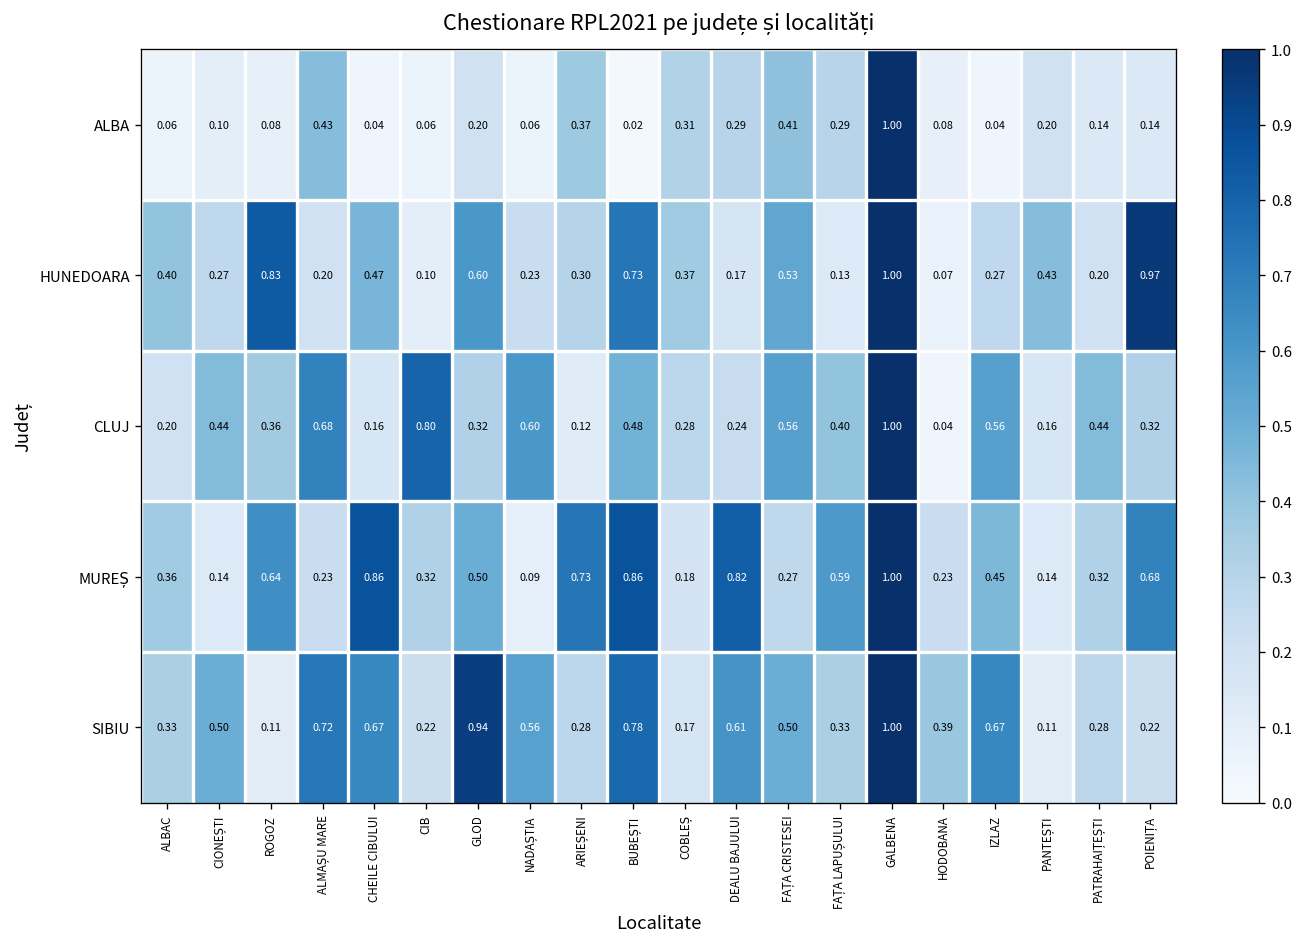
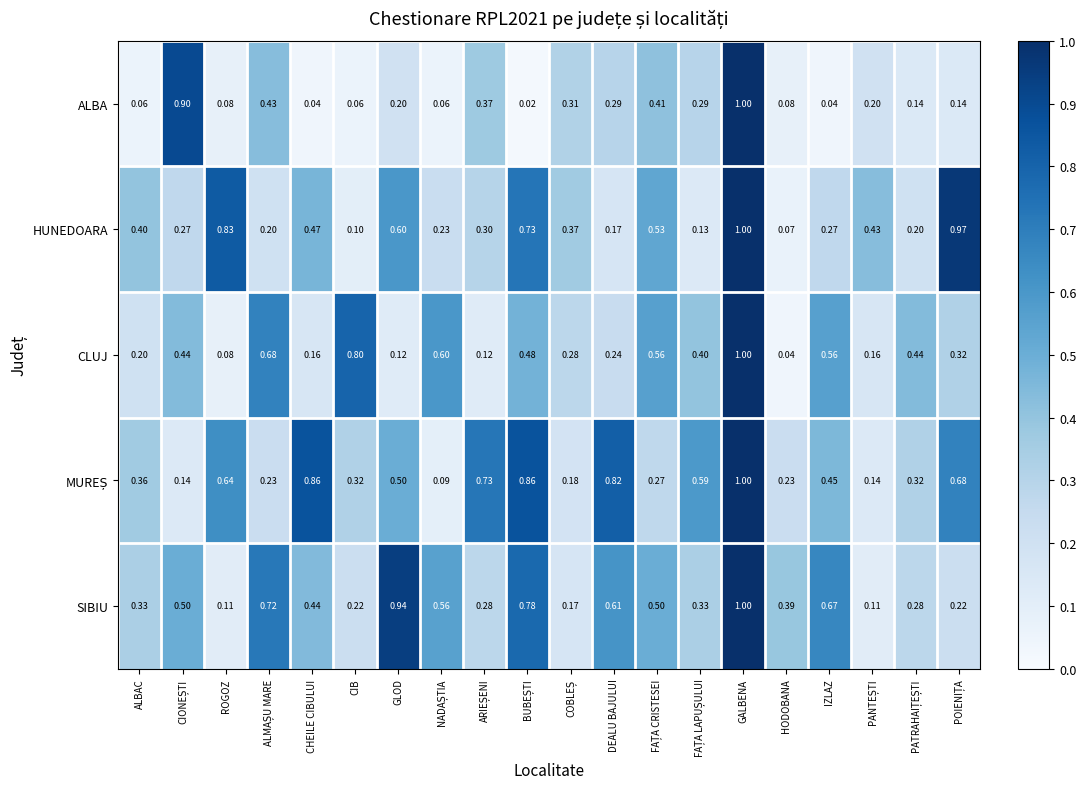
  {
    "ALBA": {
      "ALBAC": 0.06,
-     "CIONEȘTI": 0.10,
+     "CIONEȘTI": 0.90,
      "ROGOZ": 0.08,
      "ALMAȘU MARE": 0.43,
      "CHEILE CIBULUI": 0.04,
      "CIB": 0.06,
      "GLOD": 0.20,
      "NADAȘTIA": 0.06,
      "ARIEȘENI": 0.37,
      "BUBEȘTI": 0.02,
      "COBLEȘ": 0.31,
      "DEALU BAJULUI": 0.29,
      "FAȚA CRISTESEI": 0.41,
      "FAȚA LAPUȘULUI": 0.29,
      "GALBENA": 1.00,
      "HODOBANA": 0.08,
      "IZLAZ": 0.04,
      "PANTEȘTI": 0.20,
      "PATRAHAIȚEȘTI": 0.14,
      "POIENIȚA": 0.14
    },
    "HUNEDOARA": {
      "ALBAC": 0.40,
      "CIONEȘTI": 0.27,
      "ROGOZ": 0.83,
      "ALMAȘU MARE": 0.20,
      "CHEILE CIBULUI": 0.47,
      "CIB": 0.10,
      "GLOD": 0.60,
      "NADAȘTIA": 0.23,
      "ARIEȘENI": 0.30,
      "BUBEȘTI": 0.73,
      "COBLEȘ": 0.37,
      "DEALU BAJULUI": 0.17,
      "FAȚA CRISTESEI": 0.53,
      "FAȚA LAPUȘULUI": 0.13,
      "GALBENA": 1.00,
      "HODOBANA": 0.07,
      "IZLAZ": 0.27,
      "PANTEȘTI": 0.43,
      "PATRAHAIȚEȘTI": 0.20,
      "POIENIȚA": 0.97
    },
    "CLUJ": {
      "ALBAC": 0.20,
      "CIONEȘTI": 0.44,
-     "ROGOZ": 0.36,
+     "ROGOZ": 0.08,
      "ALMAȘU MARE": 0.68,
      "CHEILE CIBULUI": 0.16,
      "CIB": 0.80,
-     "GLOD": 0.32,
+     "GLOD": 0.12,
      "NADAȘTIA": 0.60,
      "ARIEȘENI": 0.12,
      "BUBEȘTI": 0.48,
      "COBLEȘ": 0.28,
      "DEALU BAJULUI": 0.24,
      "FAȚA CRISTESEI": 0.56,
      "FAȚA LAPUȘULUI": 0.40,
      "GALBENA": 1.00,
      "HODOBANA": 0.04,
      "IZLAZ": 0.56,
      "PANTEȘTI": 0.16,
      "PATRAHAIȚEȘTI": 0.44,
      "POIENIȚA": 0.32
    },
    "MUREȘ": {
      "ALBAC": 0.36,
      "CIONEȘTI": 0.14,
      "ROGOZ": 0.64,
      "ALMAȘU MARE": 0.23,
      "CHEILE CIBULUI": 0.86,
      "CIB": 0.32,
      "GLOD": 0.50,
      "NADAȘTIA": 0.09,
      "ARIEȘENI": 0.73,
      "BUBEȘTI": 0.86,
      "COBLEȘ": 0.18,
      "DEALU BAJULUI": 0.82,
      "FAȚA CRISTESEI": 0.27,
      "FAȚA LAPUȘULUI": 0.59,
      "GALBENA": 1.00,
      "HODOBANA": 0.23,
      "IZLAZ": 0.45,
      "PANTEȘTI": 0.14,
      "PATRAHAIȚEȘTI": 0.32,
      "POIENIȚA": 0.68
    },
    "SIBIU": {
      "ALBAC": 0.33,
      "CIONEȘTI": 0.50,
      "ROGOZ": 0.11,
      "ALMAȘU MARE": 0.72,
-     "CHEILE CIBULUI": 0.67,
+     "CHEILE CIBULUI": 0.44,
      "CIB": 0.22,
      "GLOD": 0.94,
      "NADAȘTIA": 0.56,
      "ARIEȘENI": 0.28,
      "BUBEȘTI": 0.78,
      "COBLEȘ": 0.17,
      "DEALU BAJULUI": 0.61,
      "FAȚA CRISTESEI": 0.50,
      "FAȚA LAPUȘULUI": 0.33,
      "GALBENA": 1.00,
      "HODOBANA": 0.39,
      "IZLAZ": 0.67,
      "PANTEȘTI": 0.11,
      "PATRAHAIȚEȘTI": 0.28,
      "POIENIȚA": 0.22
    }
  }
